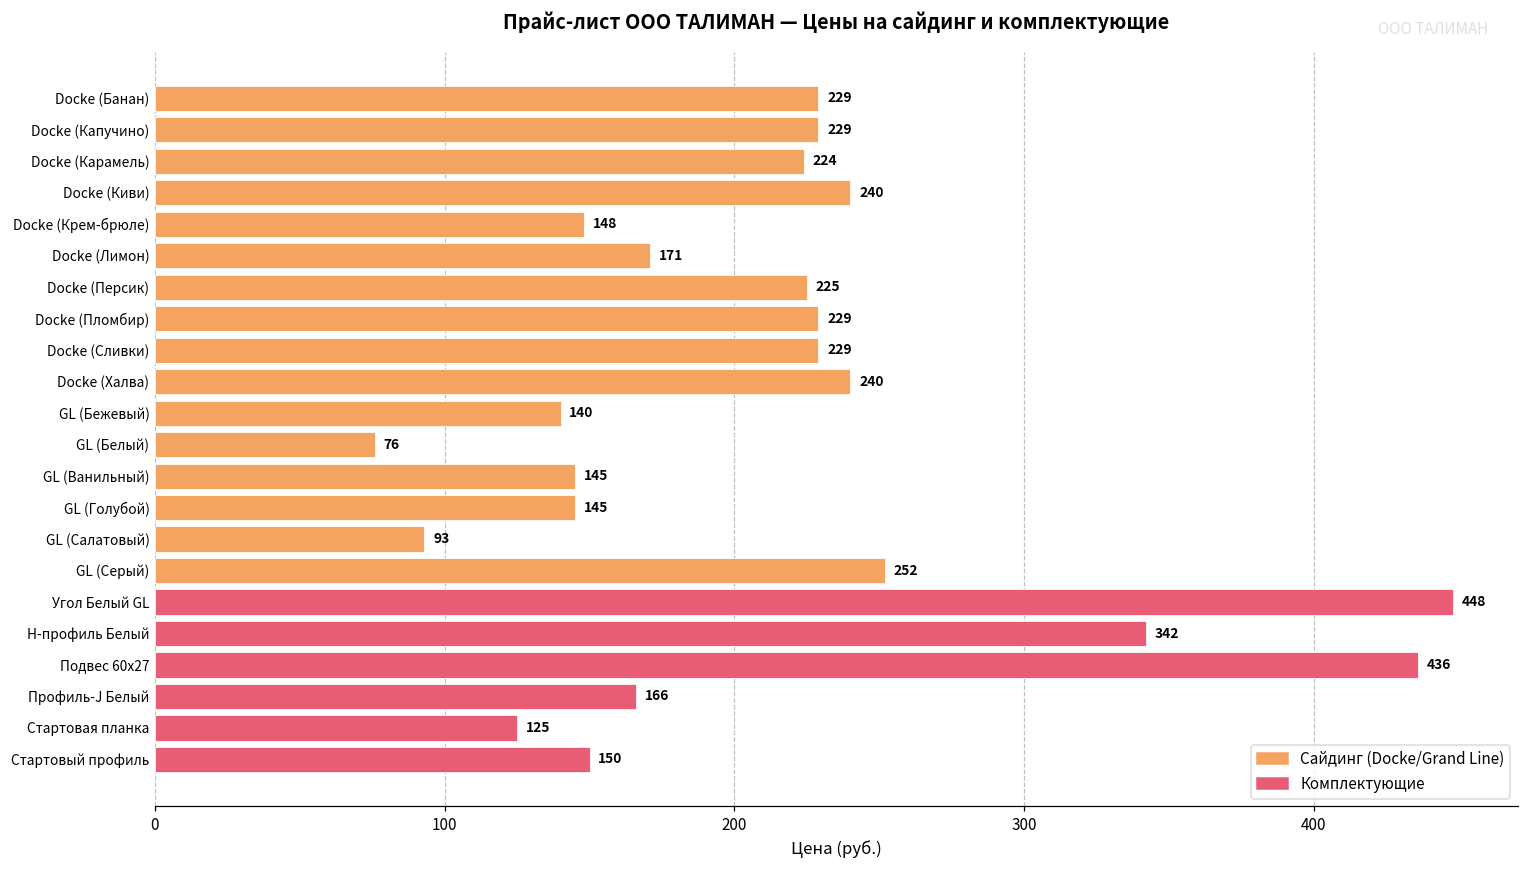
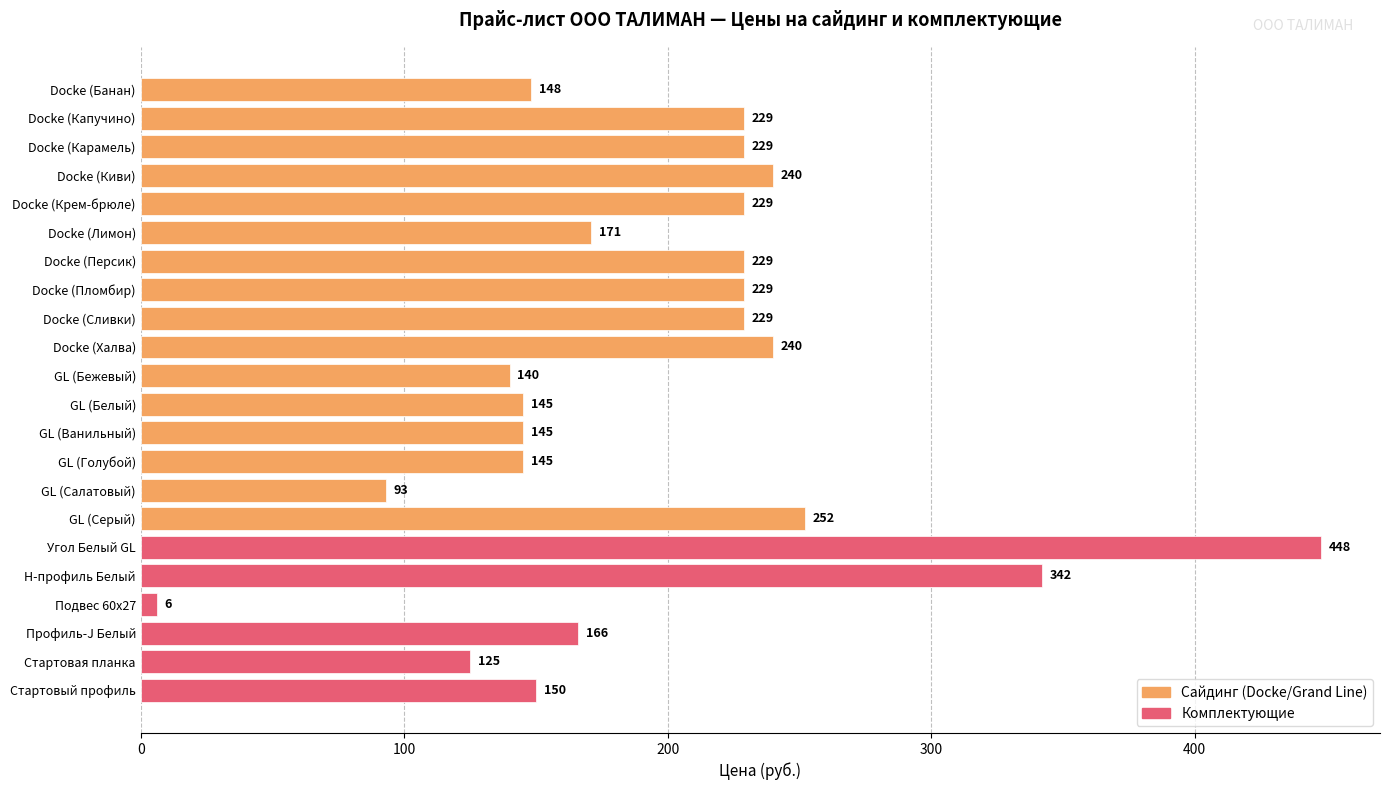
  {
-   "Docke (Банан)": 229,
+   "Docke (Банан)": 148,
    "Docke (Капучино)": 229,
-   "Docke (Карамель)": 224,
+   "Docke (Карамель)": 229,
    "Docke (Киви)": 240,
-   "Docke (Крем-брюле)": 148,
+   "Docke (Крем-брюле)": 229,
    "Docke (Лимон)": 171,
-   "Docke (Персик)": 225,
+   "Docke (Персик)": 229,
    "Docke (Пломбир)": 229,
    "Docke (Сливки)": 229,
    "Docke (Халва)": 240,
    "GL (Бежевый)": 140,
-   "GL (Белый)": 76,
+   "GL (Белый)": 145,
    "GL (Ванильный)": 145,
    "GL (Голубой)": 145,
    "GL (Салатовый)": 93,
    "GL (Серый)": 252,
    "Угол Белый GL": 448,
    "Н-профиль Белый": 342,
-   "Подвес 60х27": 436,
+   "Подвес 60х27": 6,
    "Профиль-J Белый": 166,
    "Стартовая планка": 125,
    "Стартовый профиль": 150
  }
